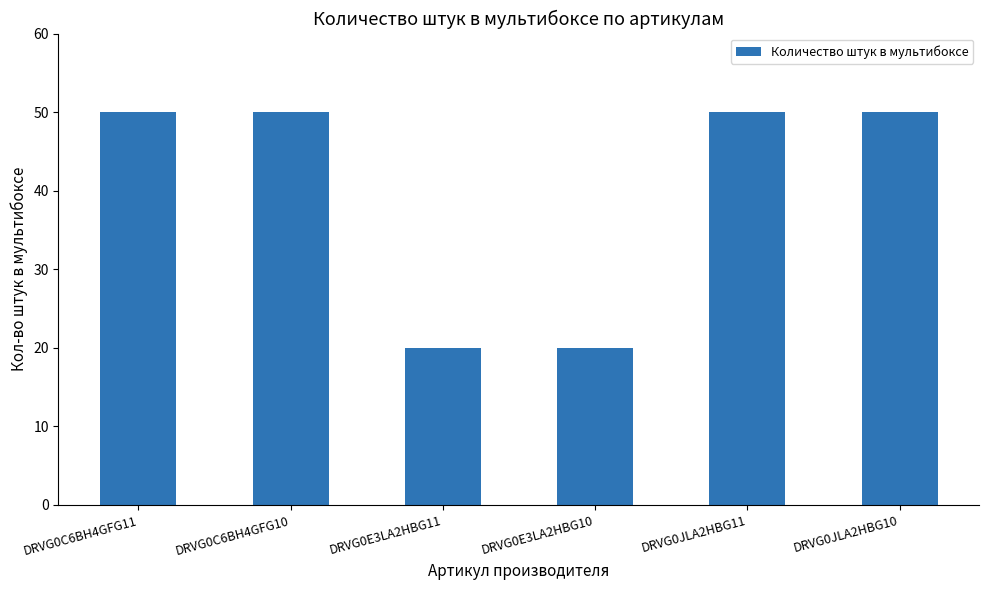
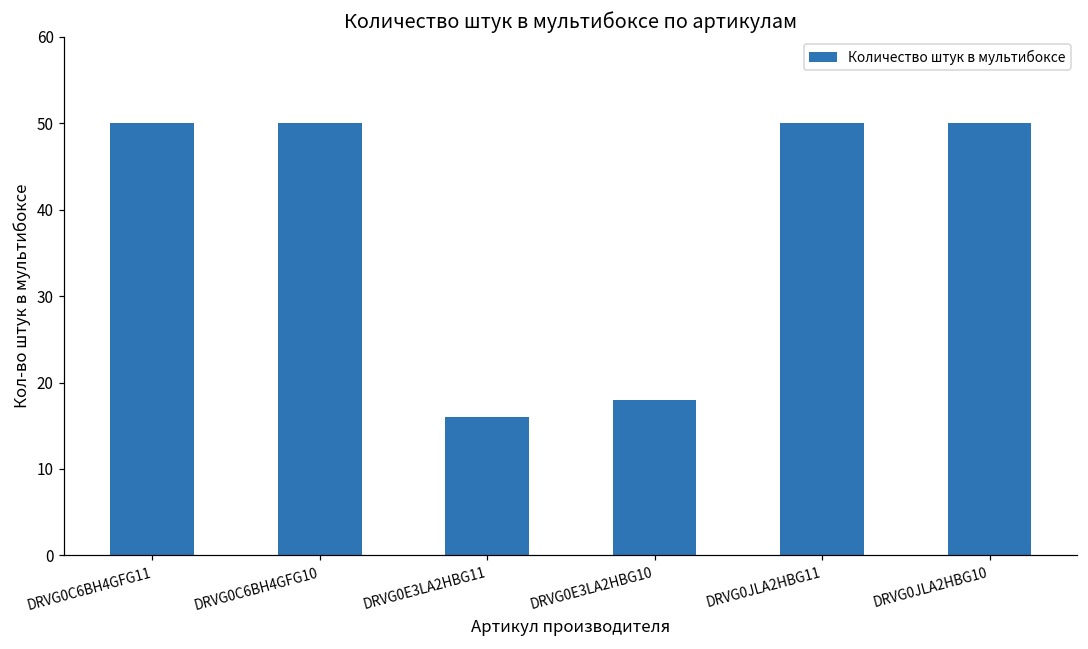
  {
    "DRVG0C6BH4GFG11": 50,
    "DRVG0C6BH4GFG10": 50,
-   "DRVG0E3LA2HBG11": 20,
-   "DRVG0E3LA2HBG10": 20,
+   "DRVG0E3LA2HBG11": 16,
+   "DRVG0E3LA2HBG10": 18,
    "DRVG0JLA2HBG11": 50,
    "DRVG0JLA2HBG10": 50
  }
